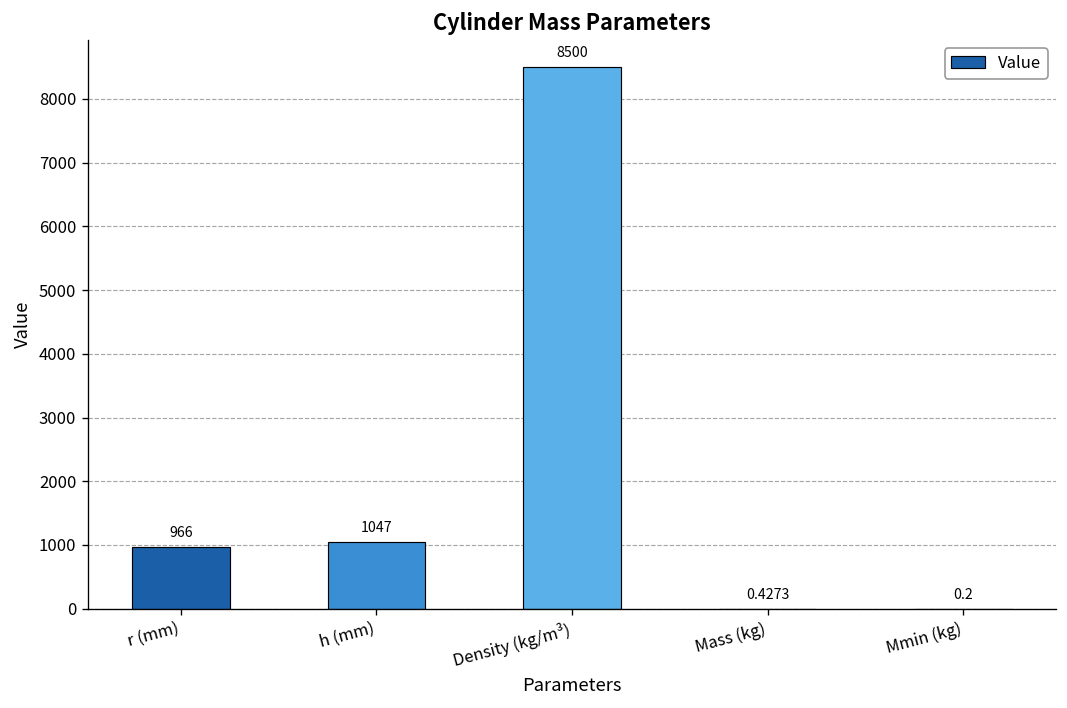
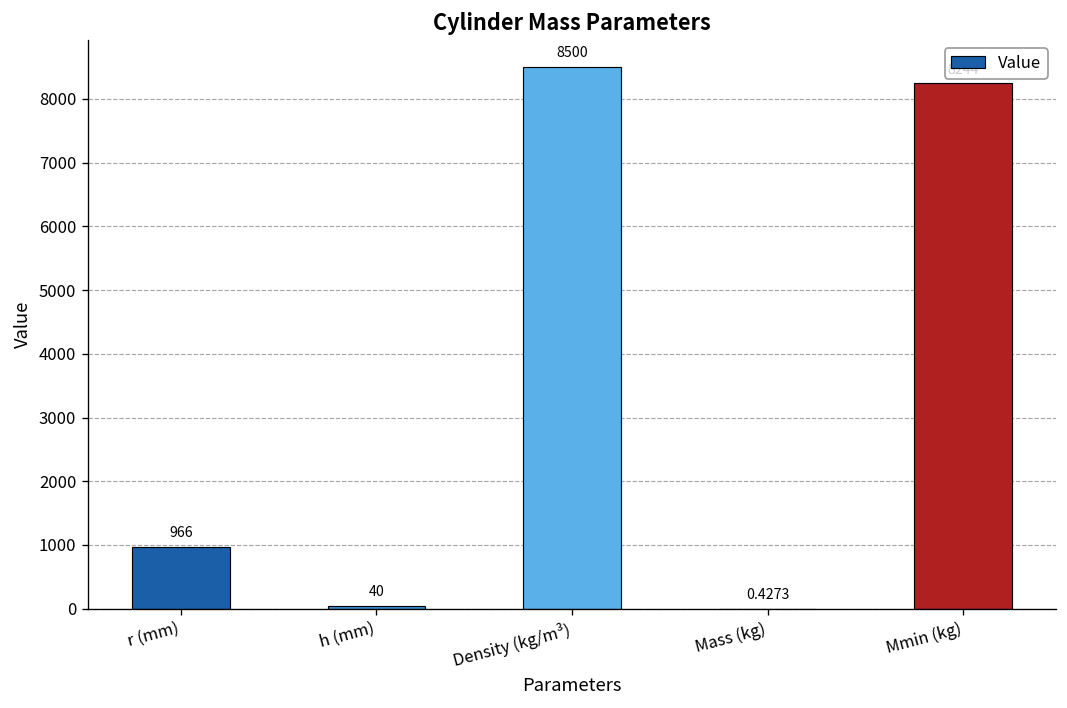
  {
    "r (mm)": 966,
-   "h (mm)": 1047,
+   "h (mm)": 40,
    "Density (kg/m³)": 8500,
    "Mass (kg)": 0.4273,
-   "Mmin (kg)": 0
+   "Mmin (kg)": 8200
  }
